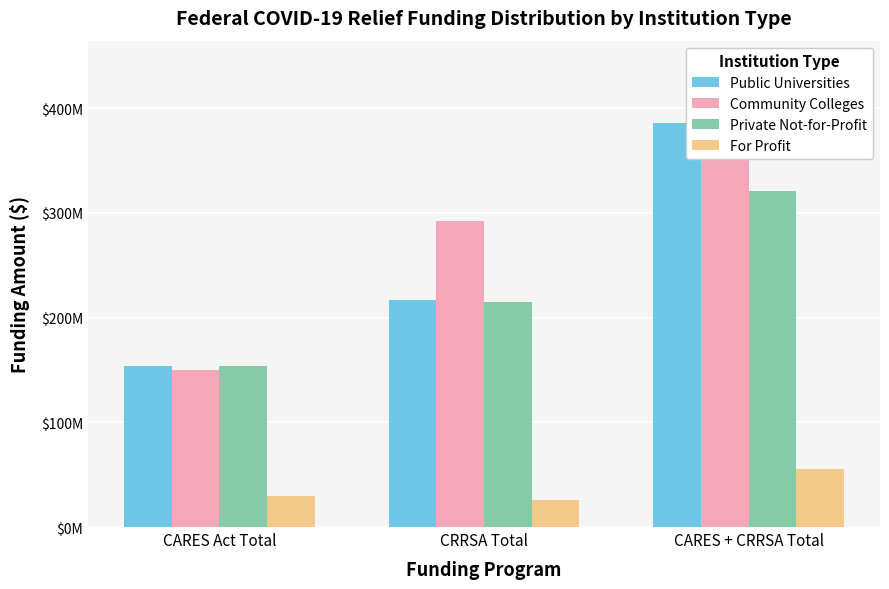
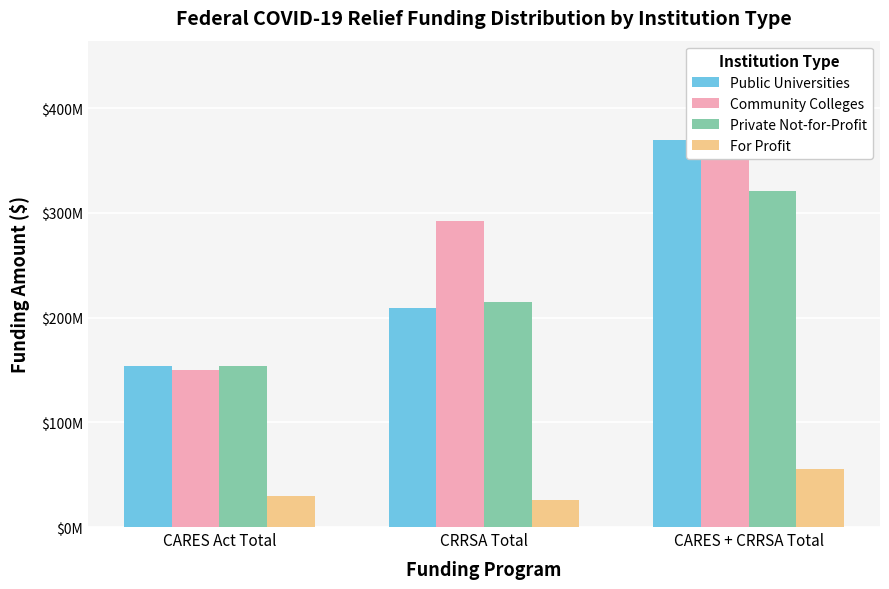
  {
    "Public Universities": {
      "CARES Act Total": "$154000000",
-     "CRRSA Total": "$217000000",
-     "CARES + CRRSA Total": "$386000000"
+     "CRRSA Total": "$209000000",
+     "CARES + CRRSA Total": "$369000000"
    },
    "Private Not-for-Profit": {
      "CARES Act Total": "$154000000",
      "CRRSA Total": "$215000000",
      "CARES + CRRSA Total": "$321000000"
    }
  }
